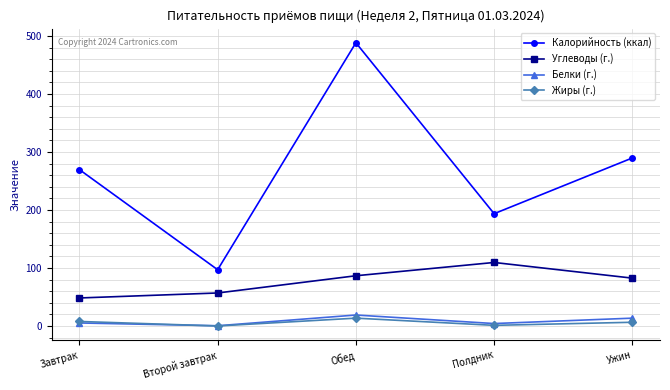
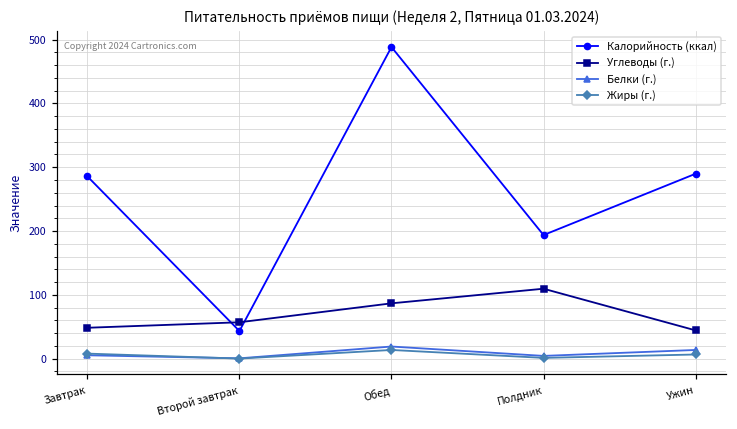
  {
    "Калорийность (ккал)": {
-     "Завтрак": 270,
-     "Второй завтрак": 100,
+     "Завтрак": 290,
+     "Второй завтрак": 40,
      "Обед": 490,
      "Полдник": 190,
      "Ужин": 290
    },
    "Углеводы (г.)": {
      "Завтрак": 50,
      "Второй завтрак": 60,
      "Обед": 90,
      "Полдник": 110,
-     "Ужин": 80
+     "Ужин": 40
    }
  }
